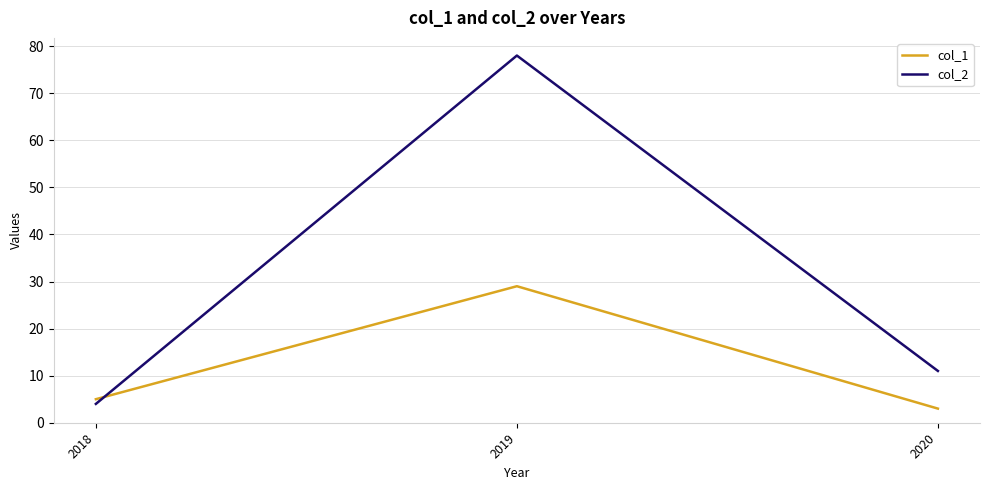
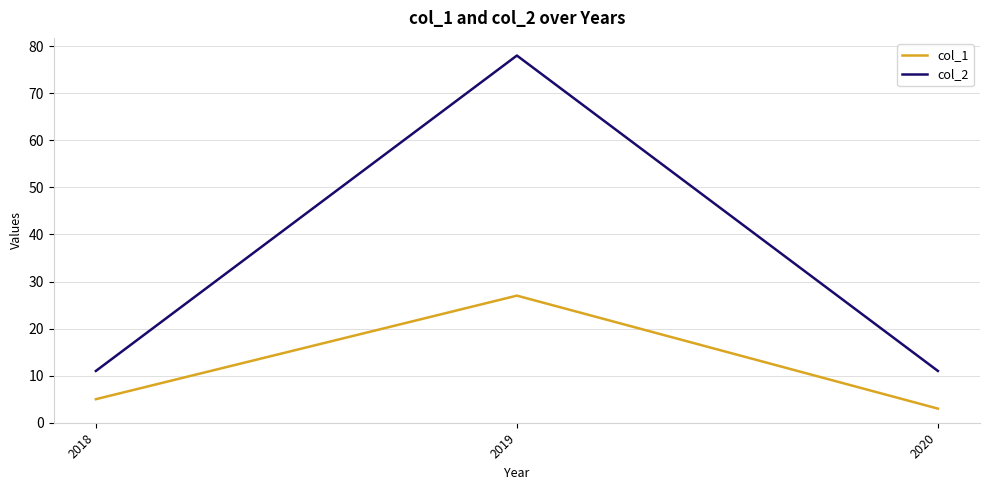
  {
    "col_1": {
      "2018": 5,
-     "2019": 29,
+     "2019": 27,
      "2020": 3
    },
    "col_2": {
-     "2018": 4,
+     "2018": 11,
      "2019": 78,
      "2020": 11
    }
  }
